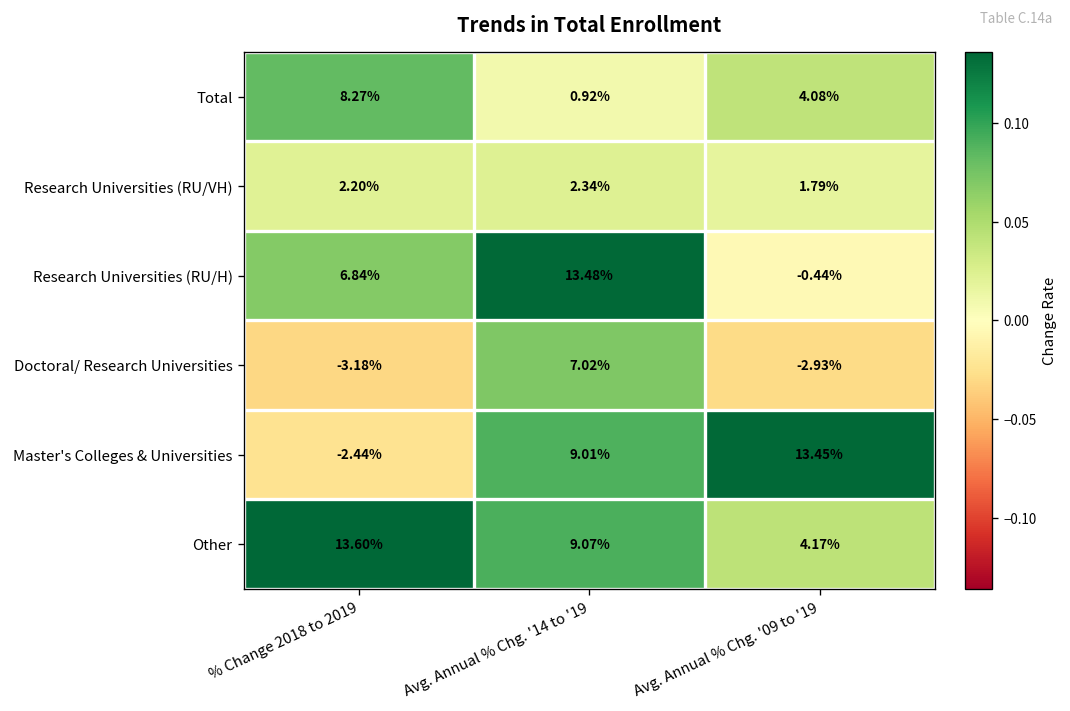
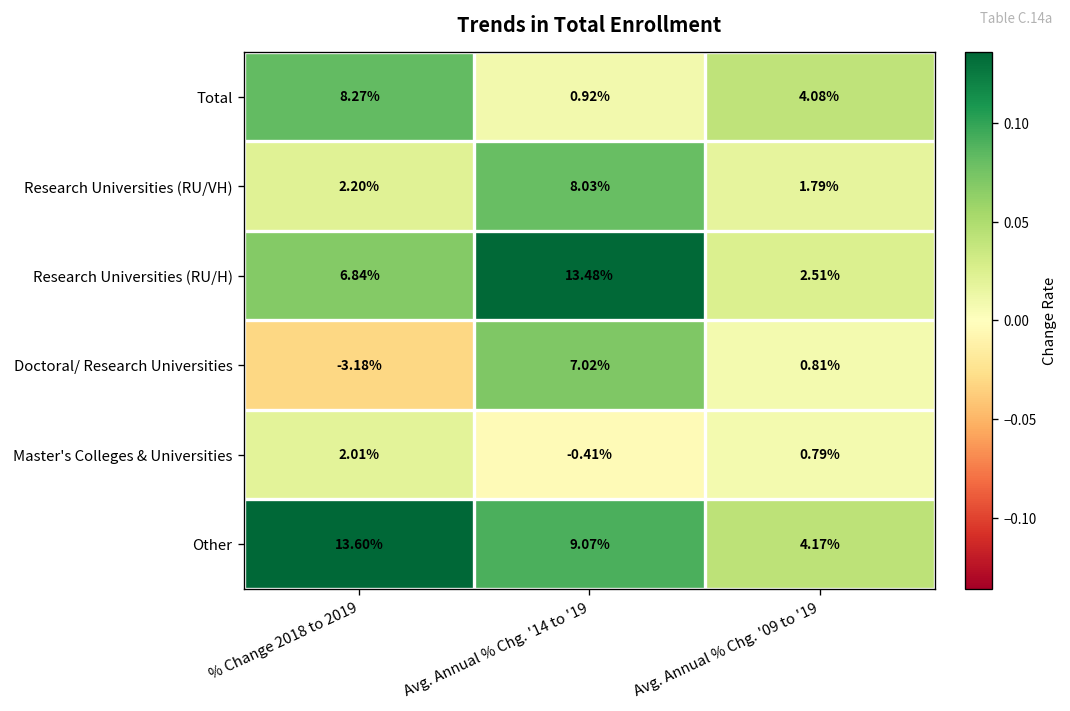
  {
    "Total": {
      "% Change 2018 to 2019": "8.27%",
      "Avg. Annual % Chg. '14 to '19": "0.92%",
      "Avg. Annual % Chg. '09 to '19": "4.08%"
    },
    "Research Universities (RU/VH)": {
      "% Change 2018 to 2019": "2.20%",
-     "Avg. Annual % Chg. '14 to '19": "2.34%",
+     "Avg. Annual % Chg. '14 to '19": "8.03%",
      "Avg. Annual % Chg. '09 to '19": "1.79%"
    },
    "Research Universities (RU/H)": {
      "% Change 2018 to 2019": "6.84%",
      "Avg. Annual % Chg. '14 to '19": "13.48%",
-     "Avg. Annual % Chg. '09 to '19": "-0.44%"
+     "Avg. Annual % Chg. '09 to '19": "2.51%"
    },
    "Doctoral/ Research Universities": {
      "% Change 2018 to 2019": "-3.18%",
      "Avg. Annual % Chg. '14 to '19": "7.02%",
-     "Avg. Annual % Chg. '09 to '19": "-2.93%"
+     "Avg. Annual % Chg. '09 to '19": "0.81%"
    },
    "Master's Colleges & Universities": {
-     "% Change 2018 to 2019": "-2.44%",
-     "Avg. Annual % Chg. '14 to '19": "9.01%",
-     "Avg. Annual % Chg. '09 to '19": "13.45%"
+     "% Change 2018 to 2019": "2.01%",
+     "Avg. Annual % Chg. '14 to '19": "-0.41%",
+     "Avg. Annual % Chg. '09 to '19": "0.79%"
    },
    "Other": {
      "% Change 2018 to 2019": "13.60%",
      "Avg. Annual % Chg. '14 to '19": "9.07%",
      "Avg. Annual % Chg. '09 to '19": "4.17%"
    }
  }
